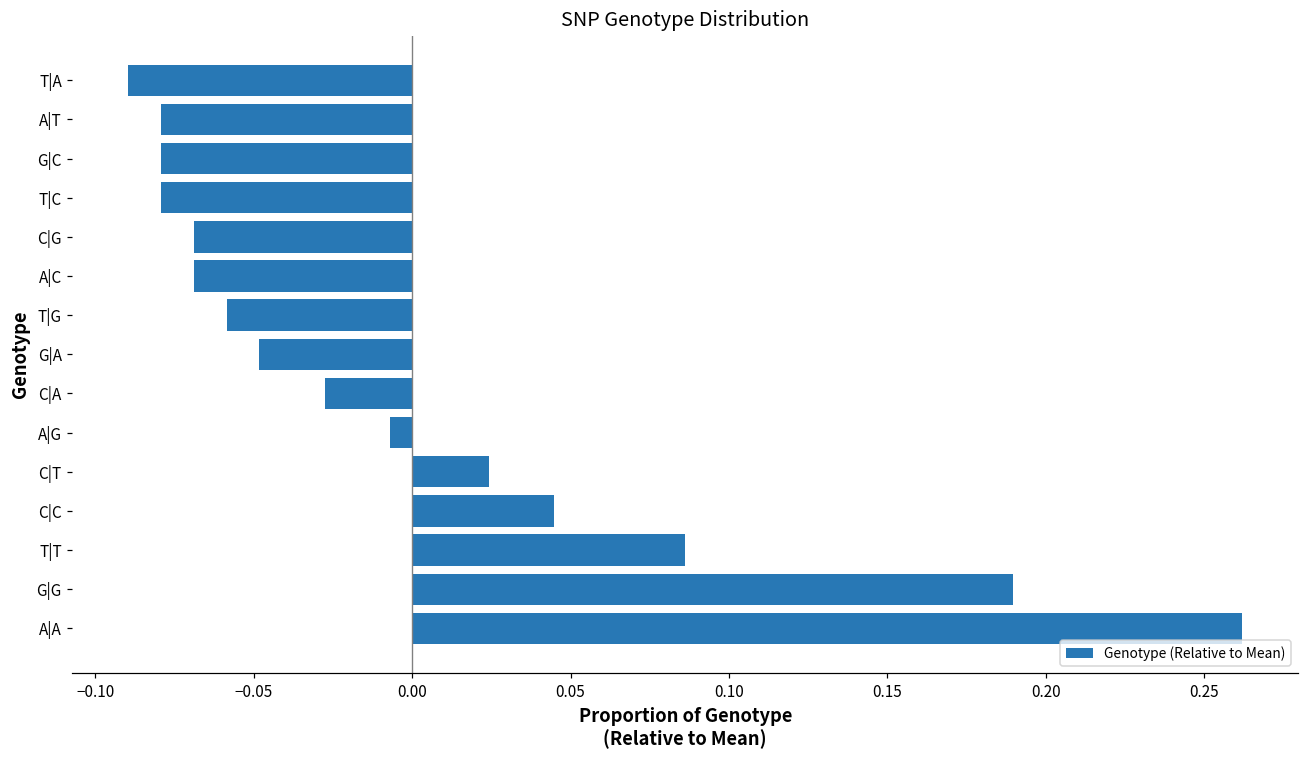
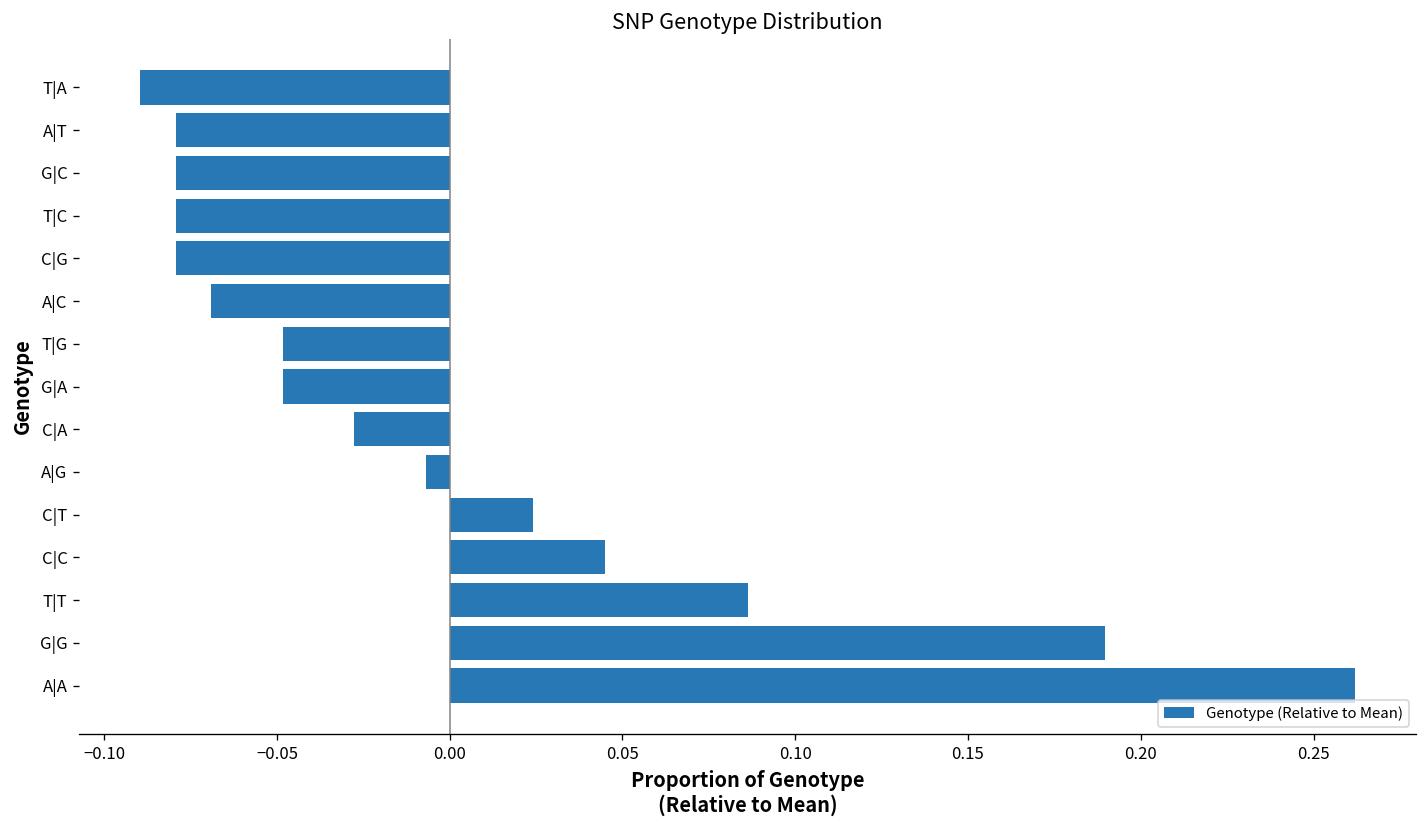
  {
    "T|A": -0.090,
    "A|T": -0.079,
    "G|C": -0.079,
    "T|C": -0.079,
-   "C|G": -0.069,
+   "C|G": -0.079,
    "A|C": -0.069,
-   "T|G": -0.059,
+   "T|G": -0.048,
    "G|A": -0.048,
    "C|A": -0.028,
    "A|G": -0.007,
    "C|T": 0.024,
    "C|C": 0.045,
    "T|T": 0.086,
    "G|G": 0.190,
    "A|A": 0.262
  }
